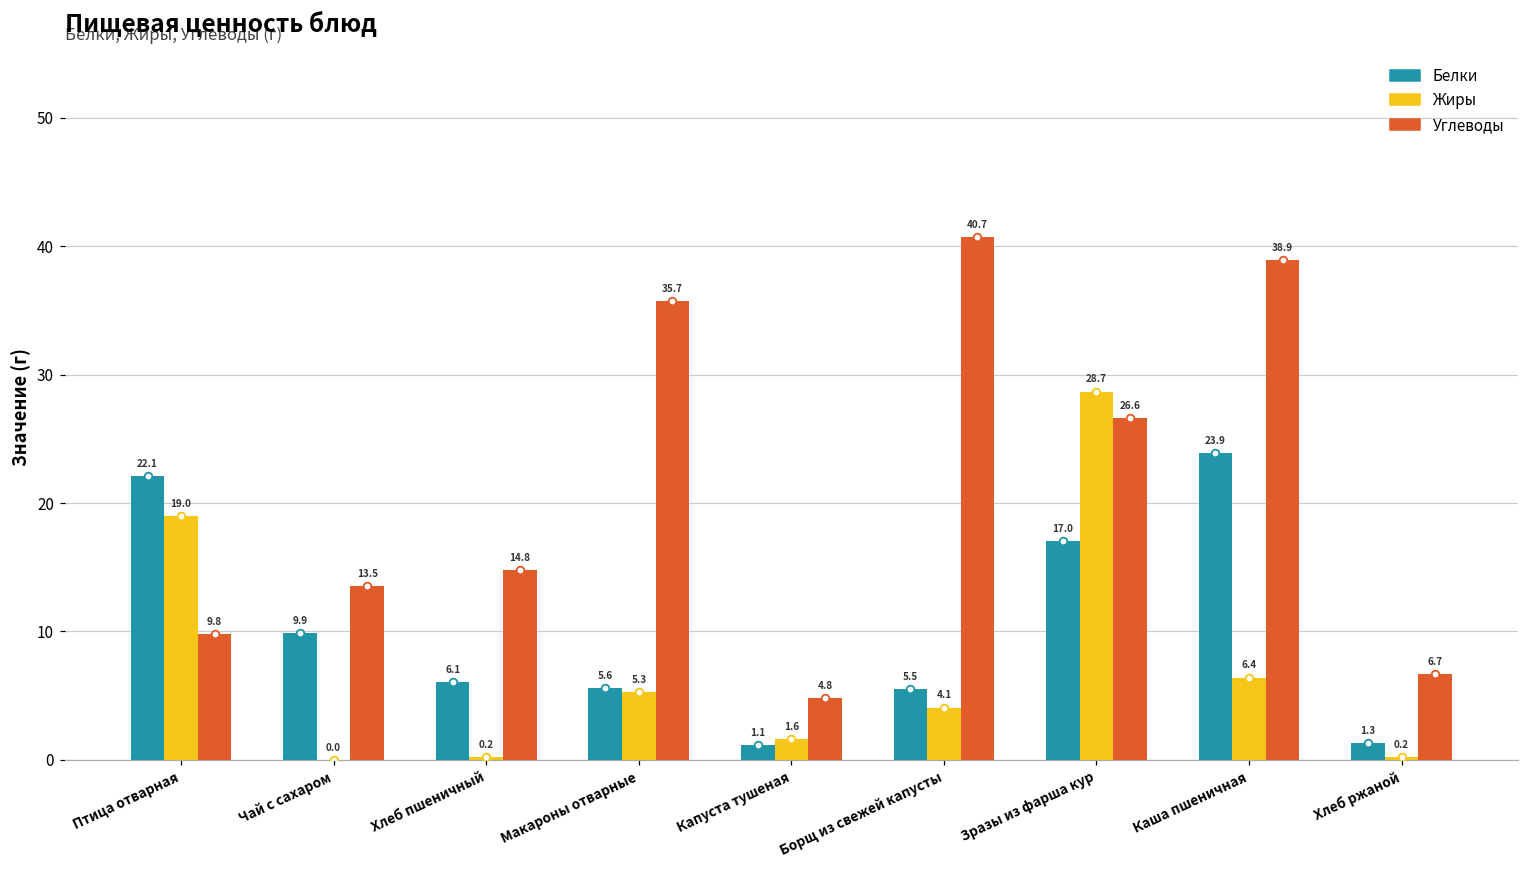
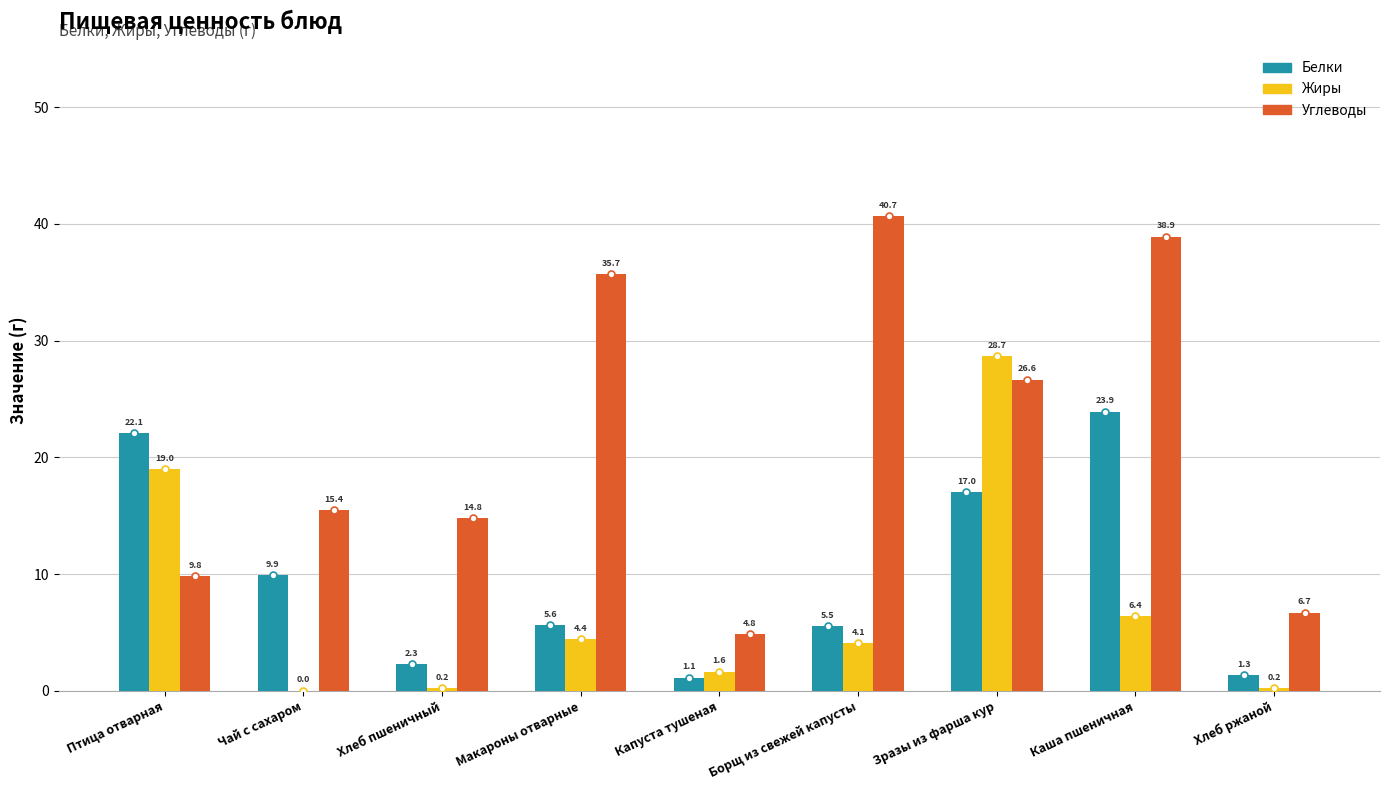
  {
    "Белки": {
      "Птица отварная": 22.1,
      "Чай с сахаром": 9.9,
-     "Хлеб пшеничный": 6.1,
+     "Хлеб пшеничный": 2.3,
      "Макароны отварные": 5.6,
      "Капуста тушеная": 1.1,
      "Борщ из свежей капусты": 5.5,
      "Зразы из фарша кур": 17.0,
      "Каша пшеничная": 23.9,
      "Хлеб ржаной": 1.3
    },
    "Жиры": {
      "Птица отварная": 19.0,
      "Чай с сахаром": 0.0,
      "Хлеб пшеничный": 0.2,
-     "Макароны отварные": 5.3,
+     "Макароны отварные": 4.4,
      "Капуста тушеная": 1.6,
      "Борщ из свежей капусты": 4.1,
      "Зразы из фарша кур": 28.7,
      "Каша пшеничная": 6.4,
      "Хлеб ржаной": 0.2
    },
    "Углеводы": {
      "Птица отварная": 9.8,
-     "Чай с сахаром": 13.5,
+     "Чай с сахаром": 15.4,
      "Хлеб пшеничный": 14.8,
      "Макароны отварные": 35.7,
      "Капуста тушеная": 4.8,
      "Борщ из свежей капусты": 40.7,
      "Зразы из фарша кур": 26.6,
      "Каша пшеничная": 38.9,
      "Хлеб ржаной": 6.7
    }
  }
